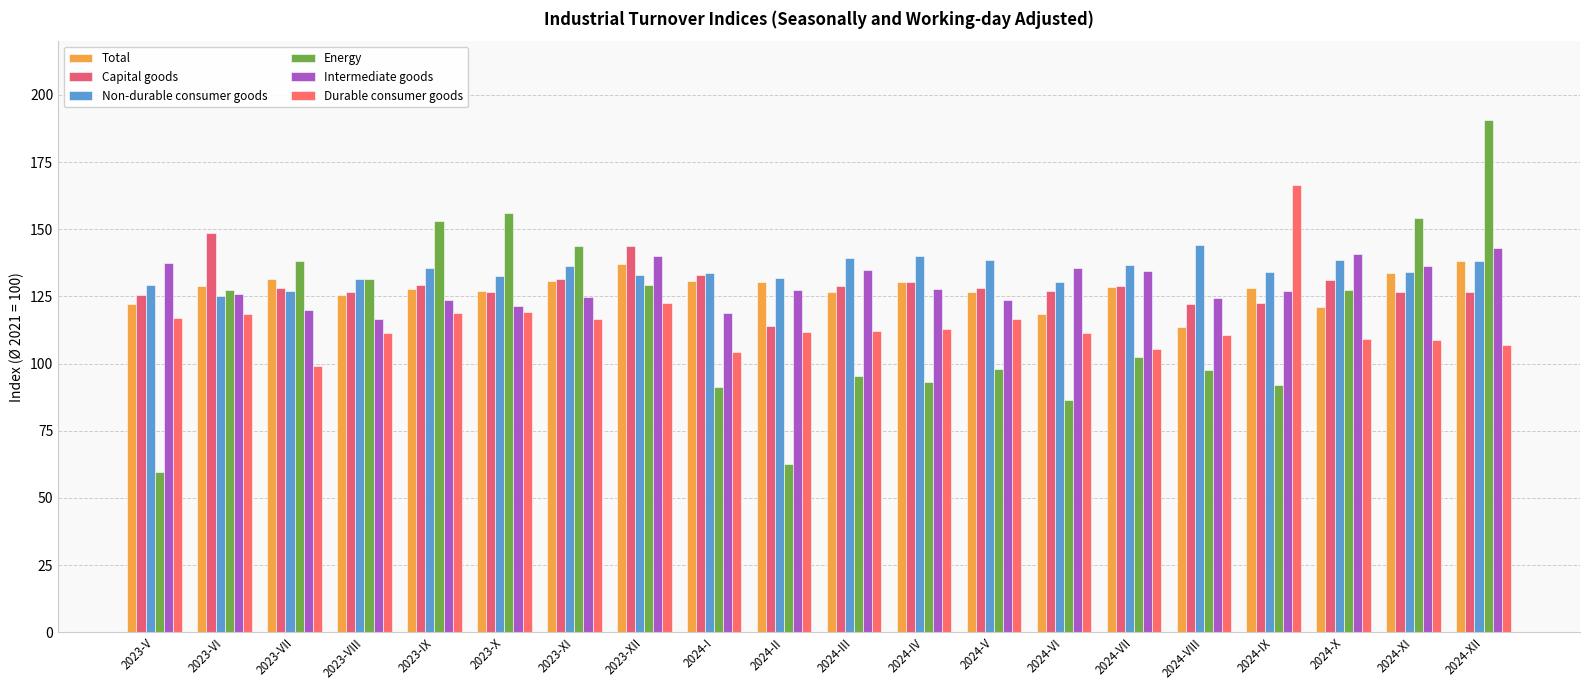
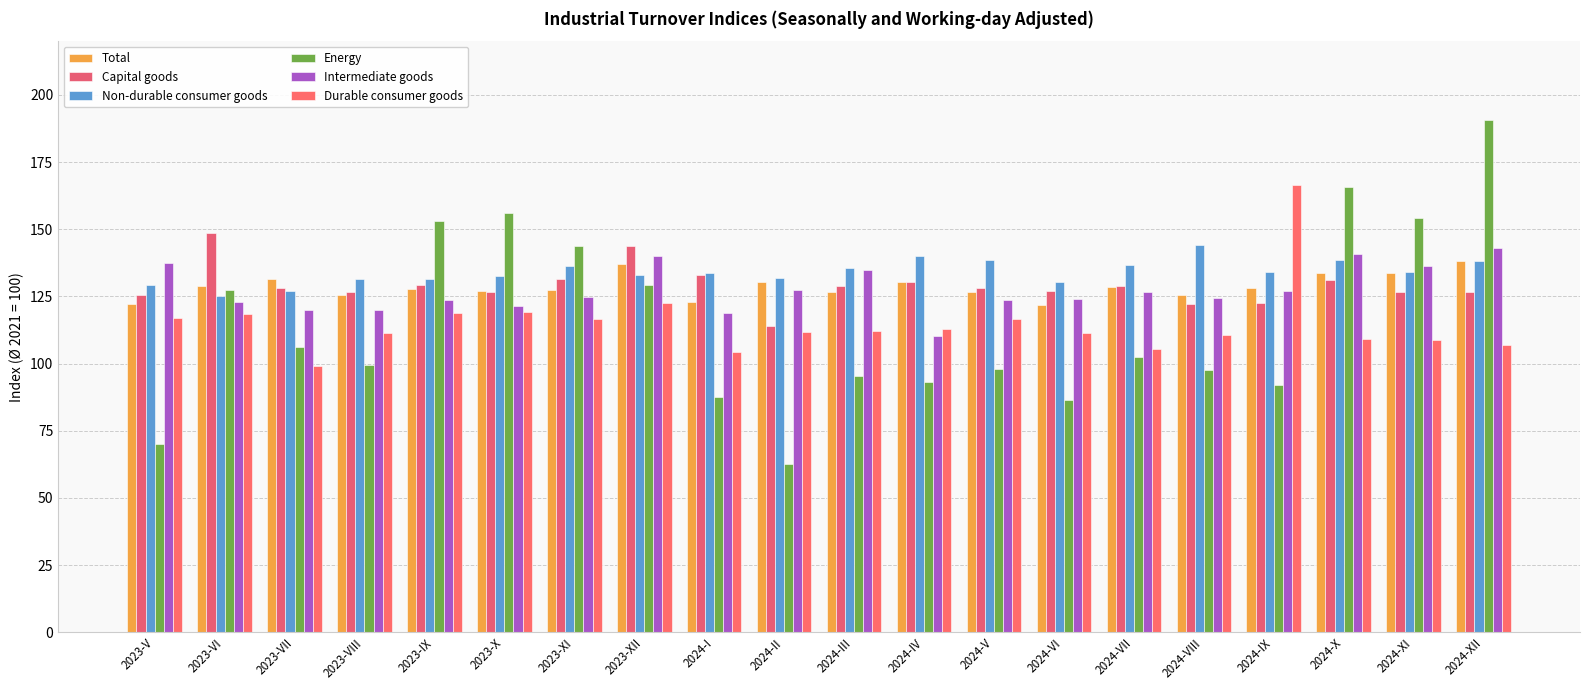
  {
    "Total": {
      "2023-V": 122,
      "2023-VI": 129,
      "2023-VII": 131,
      "2023-VIII": 126,
      "2023-IX": 128,
      "2023-X": 127,
-     "2023-XI": 131,
+     "2023-XI": 127,
      "2023-XII": 137,
-     "2024-I": 131,
+     "2024-I": 123,
      "2024-II": 130,
      "2024-III": 127,
      "2024-IV": 131,
      "2024-V": 127,
-     "2024-VI": 119,
+     "2024-VI": 122,
      "2024-VII": 129,
-     "2024-VIII": 114,
+     "2024-VIII": 126,
      "2024-IX": 128,
-     "2024-X": 121,
+     "2024-X": 134,
      "2024-XI": 134,
      "2024-XII": 138
    },
    "Non-durable consumer goods": {
      "2023-V": 129,
      "2023-VI": 125,
      "2023-VII": 127,
      "2023-VIII": 131,
-     "2023-IX": 136,
+     "2023-IX": 131,
      "2023-X": 133,
      "2023-XI": 136,
      "2023-XII": 133,
      "2024-I": 134,
      "2024-II": 132,
-     "2024-III": 139,
+     "2024-III": 136,
      "2024-IV": 140,
      "2024-V": 139,
      "2024-VI": 130,
      "2024-VII": 137,
      "2024-VIII": 144,
      "2024-IX": 134,
      "2024-X": 139,
      "2024-XI": 134,
      "2024-XII": 138
    },
    "Energy": {
-     "2023-V": 60,
+     "2023-V": 70,
      "2023-VI": 127,
-     "2023-VII": 138,
-     "2023-VIII": 131,
+     "2023-VII": 106,
+     "2023-VIII": 100,
      "2023-IX": 153,
      "2023-X": 156,
      "2023-XI": 144,
      "2023-XII": 129,
-     "2024-I": 91,
+     "2024-I": 87,
      "2024-II": 63,
      "2024-III": 95,
      "2024-IV": 93,
      "2024-V": 98,
      "2024-VI": 86,
      "2024-VII": 103,
      "2024-VIII": 98,
      "2024-IX": 92,
-     "2024-X": 127,
+     "2024-X": 166,
      "2024-XI": 154,
      "2024-XII": 191
    },
    "Intermediate goods": {
      "2023-V": 137,
-     "2023-VI": 126,
+     "2023-VI": 123,
      "2023-VII": 120,
-     "2023-VIII": 117,
+     "2023-VIII": 120,
      "2023-IX": 124,
      "2023-X": 122,
      "2023-XI": 125,
      "2023-XII": 140,
      "2024-I": 119,
      "2024-II": 127,
      "2024-III": 135,
-     "2024-IV": 128,
+     "2024-IV": 110,
      "2024-V": 124,
-     "2024-VI": 136,
-     "2024-VII": 135,
+     "2024-VI": 124,
+     "2024-VII": 127,
      "2024-VIII": 124,
      "2024-IX": 127,
      "2024-X": 141,
      "2024-XI": 136,
      "2024-XII": 143
    }
  }
